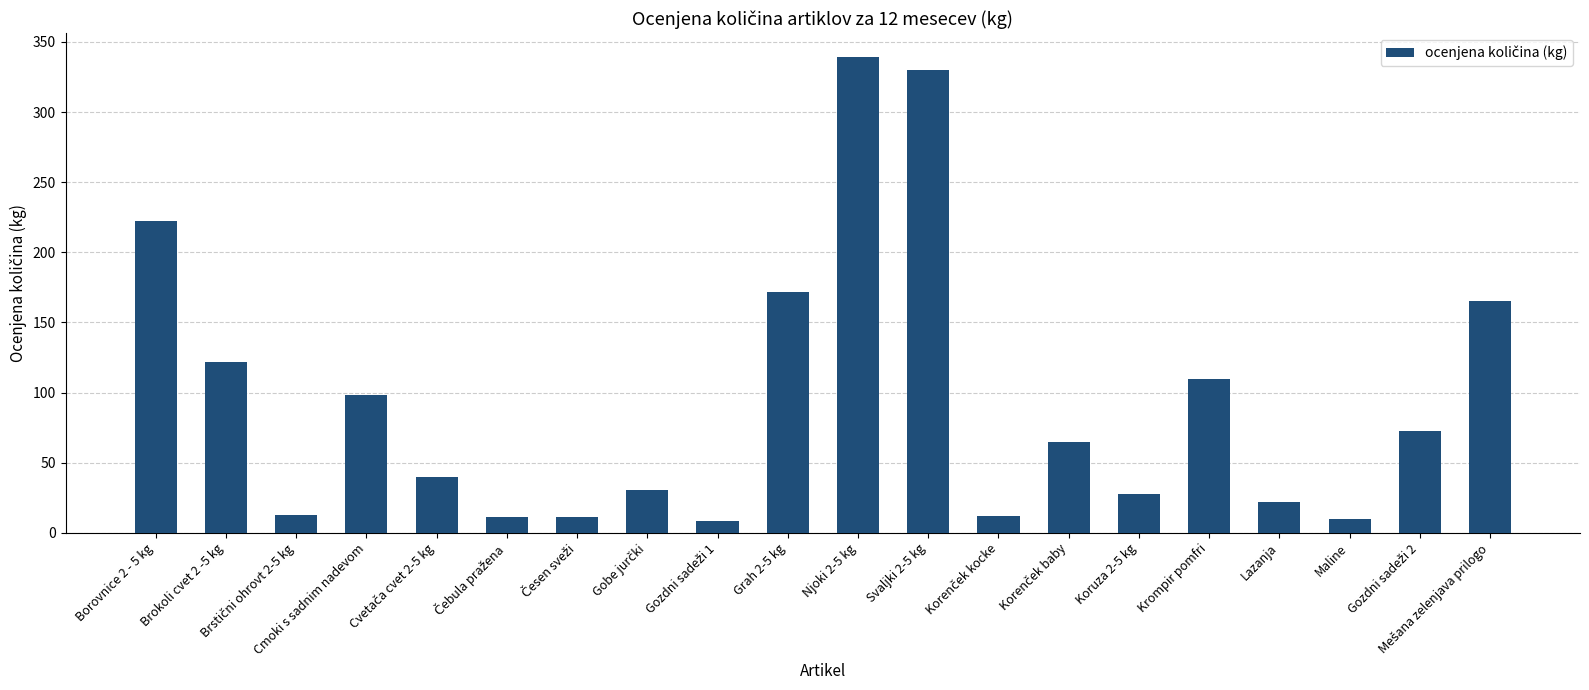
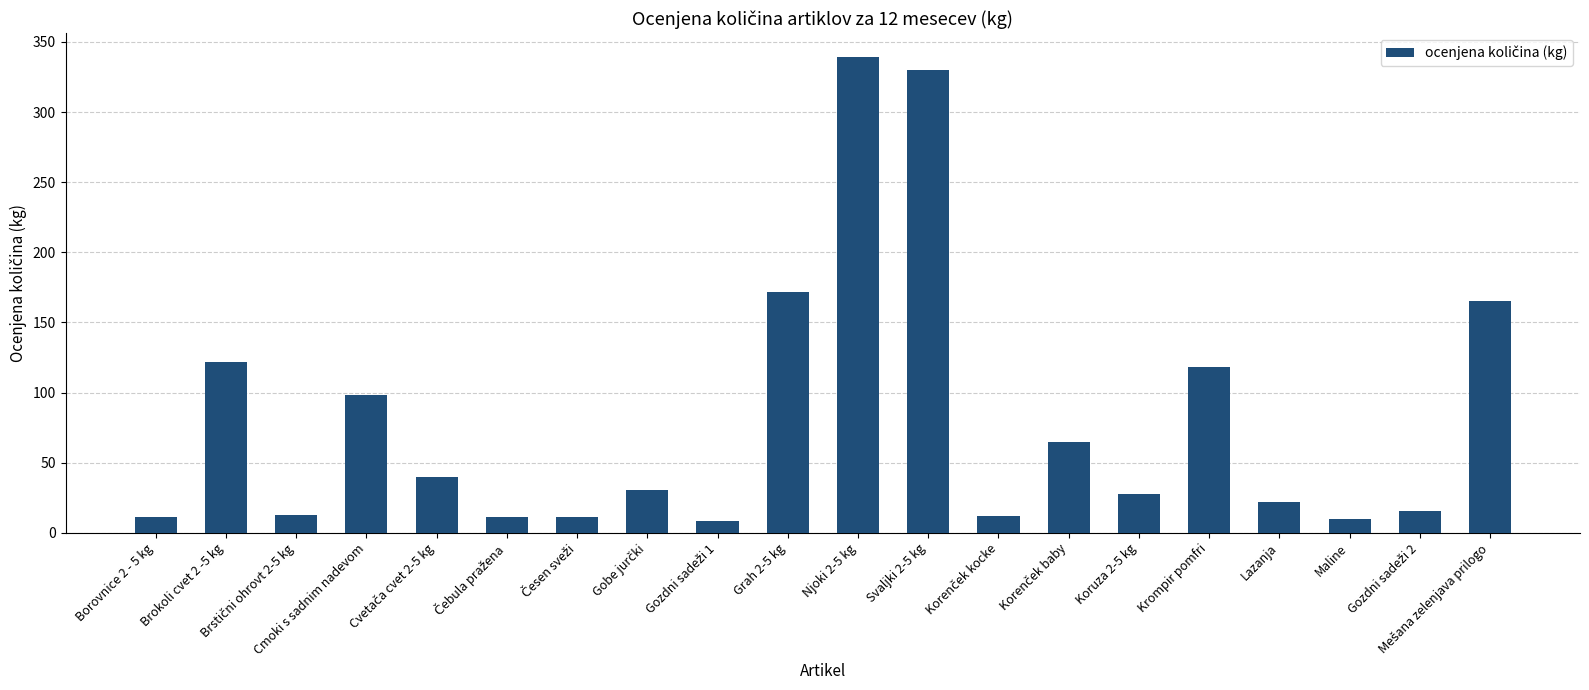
  {
-   "Borovnice 2 - 5 kg": 222,
+   "Borovnice 2 - 5 kg": 11,
    "Brokoli cvet 2 -5 kg": 122,
    "Brstični ohrovt 2-5 kg": 12,
    "Cmoki s sadnim nadevom": 98,
    "Cvetača cvet 2-5 kg": 40,
    "Čebula pražena": 11,
    "Česen sveži": 11,
    "Gobe jurčki": 31,
    "Gozdni sadeži 1": 9,
    "Grah 2-5 kg": 172,
    "Njoki 2-5 kg": 339,
    "Svaljki 2-5 kg": 330,
    "Korenček kocke": 12,
    "Korenček baby": 65,
    "Koruza 2-5 kg": 28,
-   "Krompir pomfri": 110,
+   "Krompir pomfri": 118,
    "Lazanja": 22,
    "Maline": 10,
-   "Gozdni sadeži 2": 73,
+   "Gozdni sadeži 2": 15,
    "Mešana zelenjava prilogo": 165
  }
